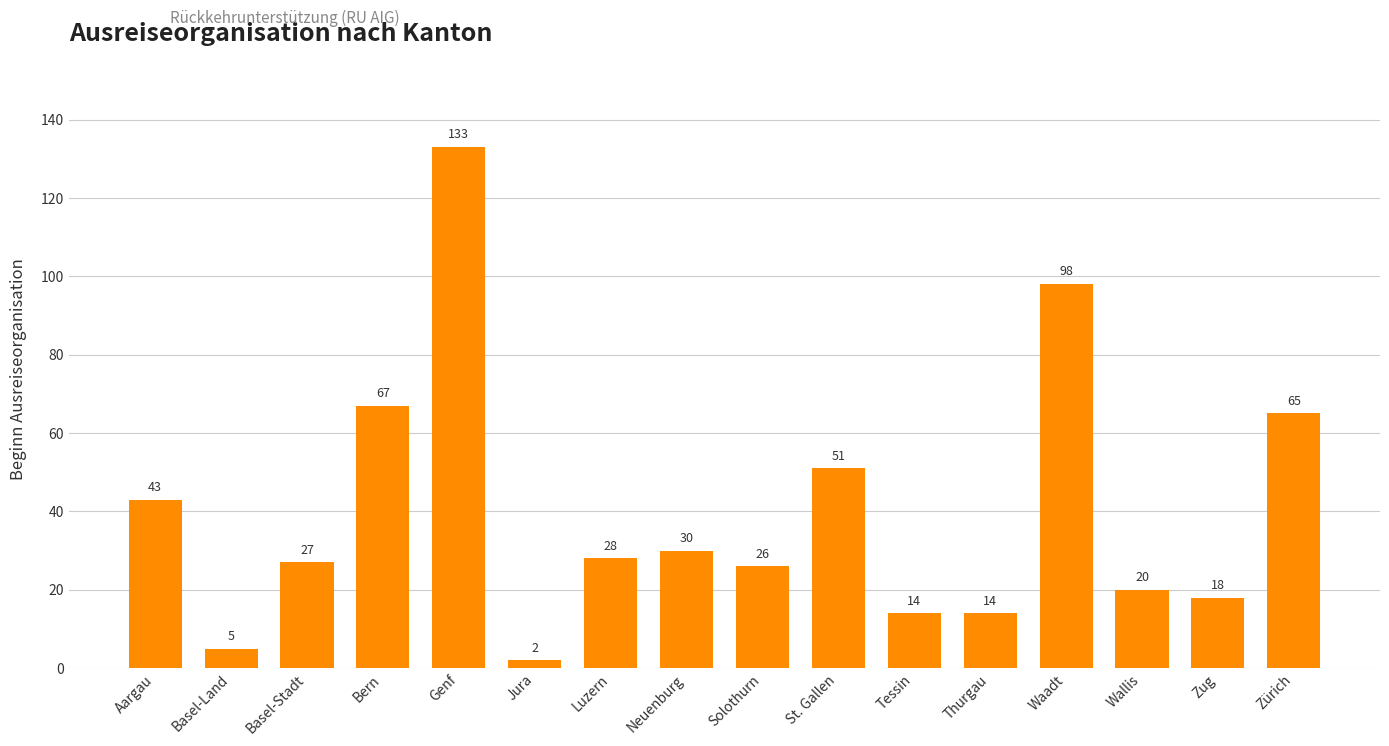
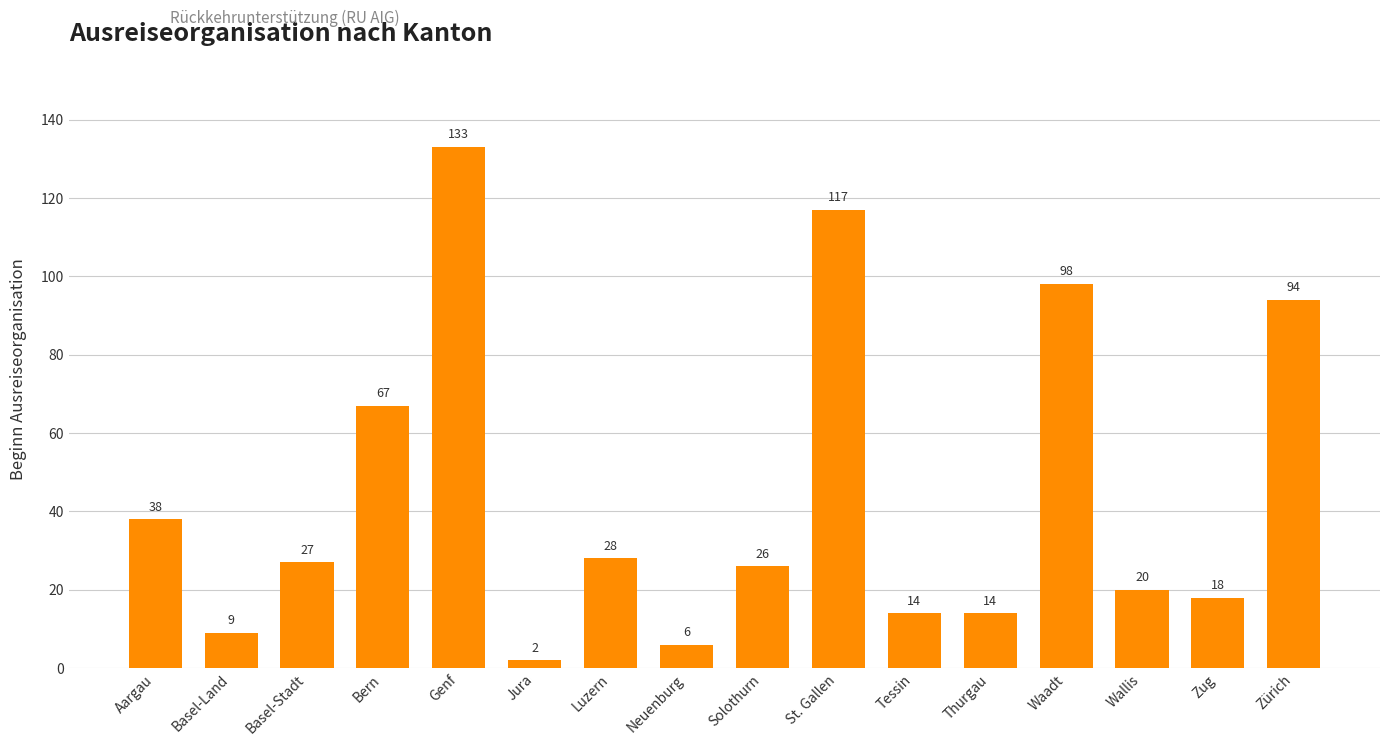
  {
-   "Aargau": 43,
-   "Basel-Land": 5,
+   "Aargau": 38,
+   "Basel-Land": 9,
    "Basel-Stadt": 27,
    "Bern": 67,
    "Genf": 133,
    "Jura": 2,
    "Luzern": 28,
-   "Neuenburg": 30,
+   "Neuenburg": 6,
    "Solothurn": 26,
-   "St. Gallen": 51,
+   "St. Gallen": 117,
    "Tessin": 14,
    "Thurgau": 14,
    "Waadt": 98,
    "Wallis": 20,
    "Zug": 18,
-   "Zürich": 65
+   "Zürich": 94
  }
